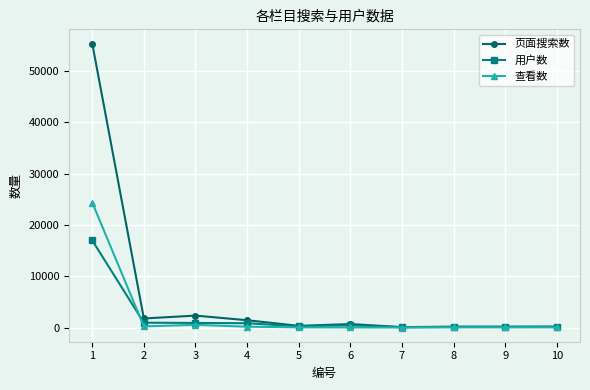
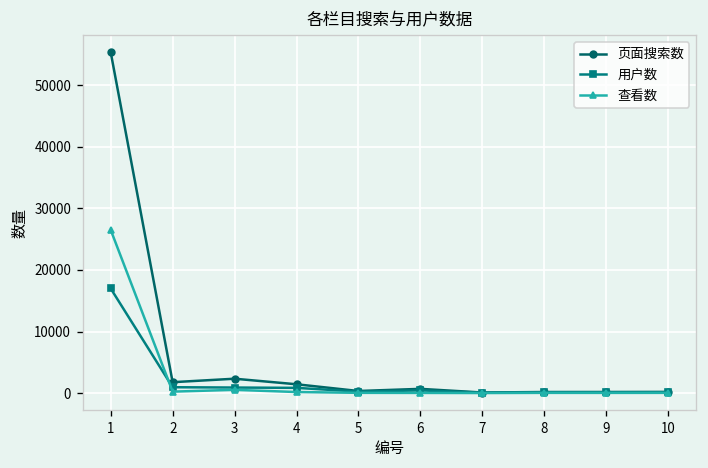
  {
    "查看数": {
-     "1": 24000,
+     "1": 27000,
      "2": 0,
      "4": 0
    }
  }
